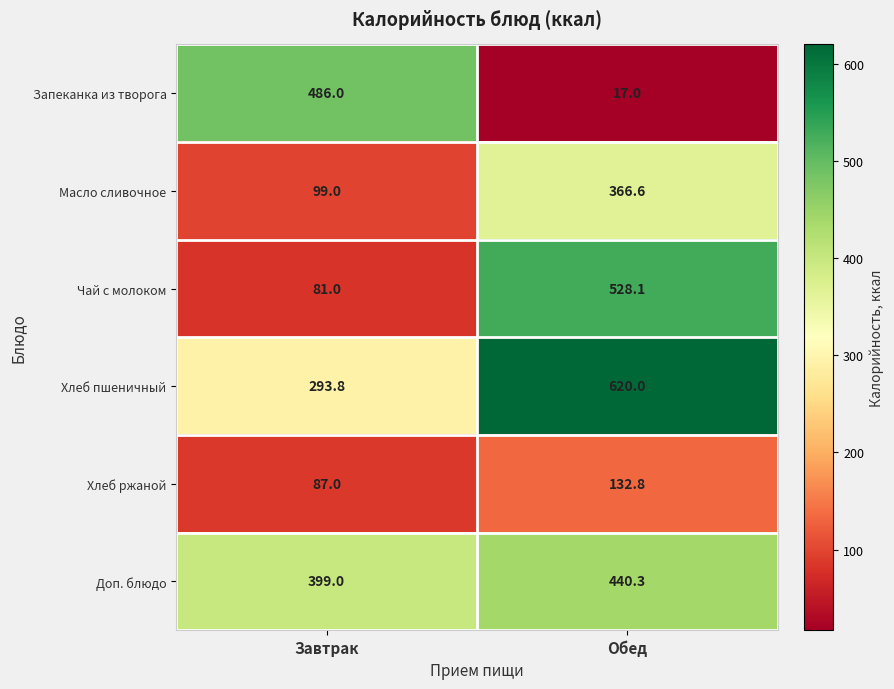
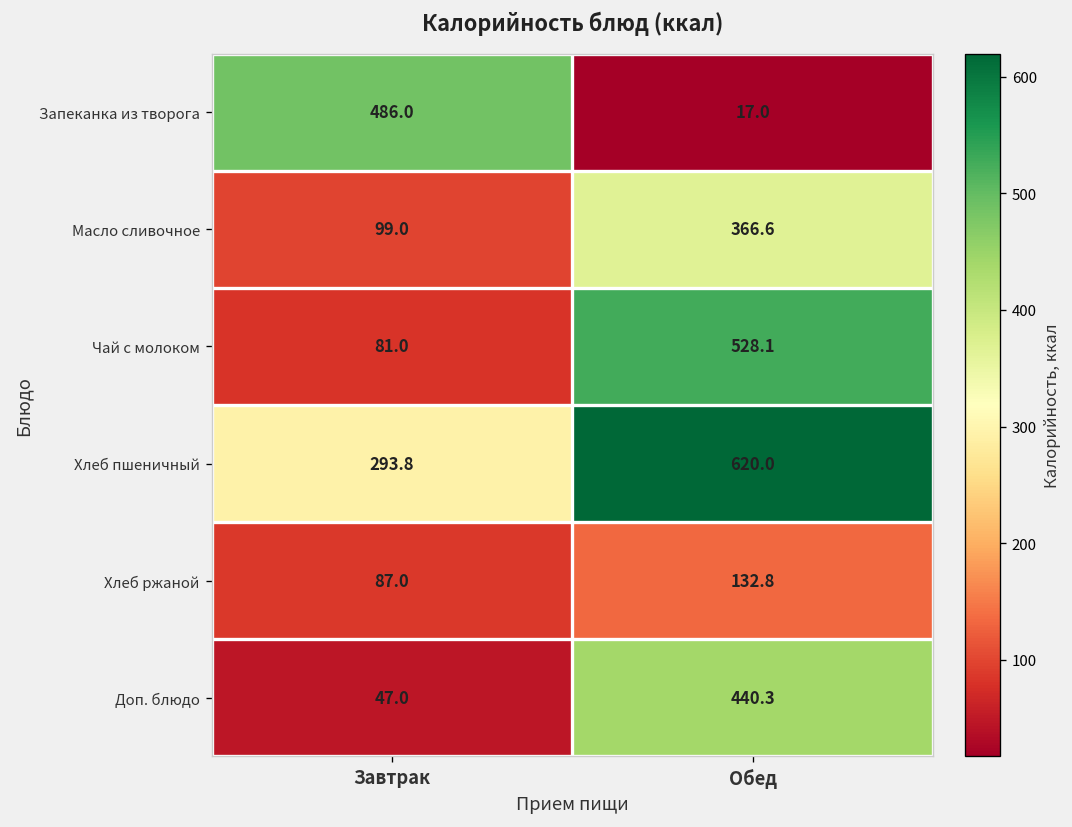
  {
    "Запеканка из творога": {
      "Завтрак": 486.0,
      "Обед": 17.0
    },
    "Масло сливочное": {
      "Завтрак": 99.0,
      "Обед": 366.6
    },
    "Чай с молоком": {
      "Завтрак": 81.0,
      "Обед": 528.1
    },
    "Хлеб пшеничный": {
      "Завтрак": 293.8,
      "Обед": 620.0
    },
    "Хлеб ржаной": {
      "Завтрак": 87.0,
      "Обед": 132.8
    },
    "Доп. блюдо": {
-     "Завтрак": 399.0,
+     "Завтрак": 47.0,
      "Обед": 440.3
    }
  }
